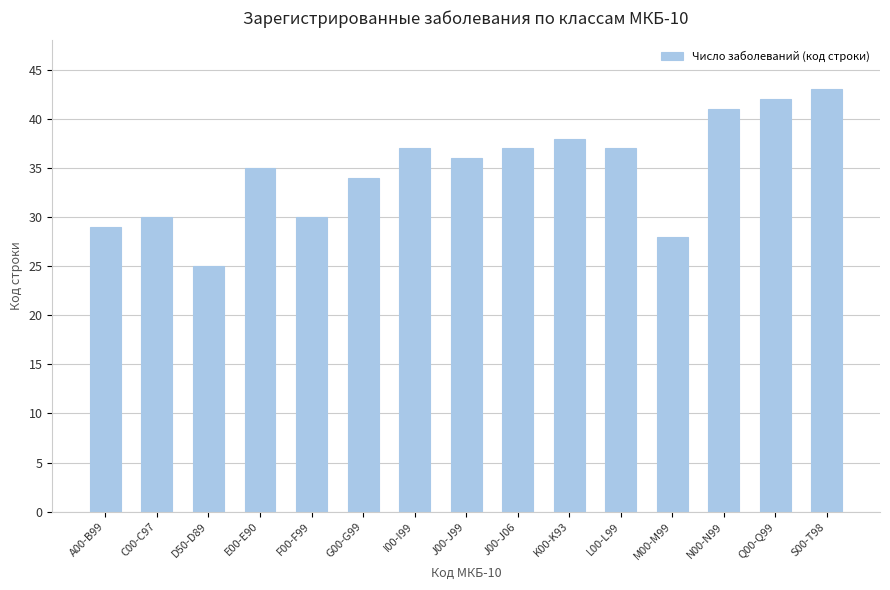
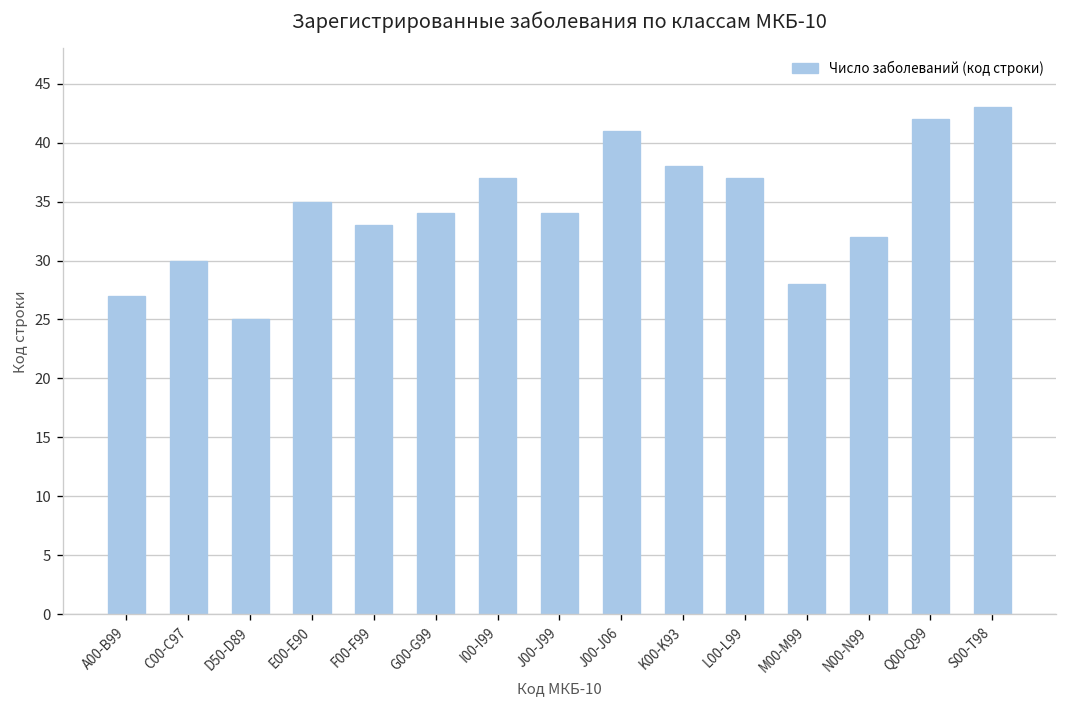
  {
-   "A00-B99": 29,
+   "A00-B99": 27,
    "C00-C97": 30,
    "D50-D89": 25,
    "E00-E90": 35,
-   "F00-F99": 30,
+   "F00-F99": 33,
    "G00-G99": 34,
    "I00-I99": 37,
-   "J00-J99": 36,
-   "J00-J06": 37,
+   "J00-J99": 34,
+   "J00-J06": 41,
    "K00-K93": 38,
    "L00-L99": 37,
    "M00-M99": 28,
-   "N00-N99": 41,
+   "N00-N99": 32,
    "Q00-Q99": 42,
    "S00-T98": 43
  }
